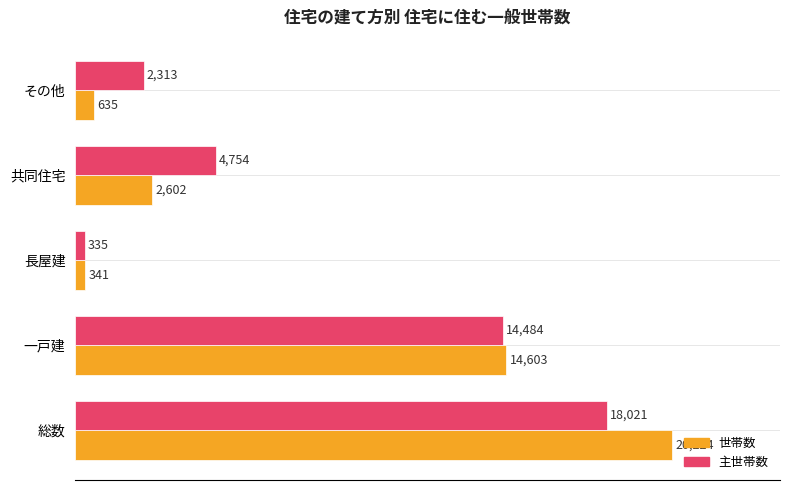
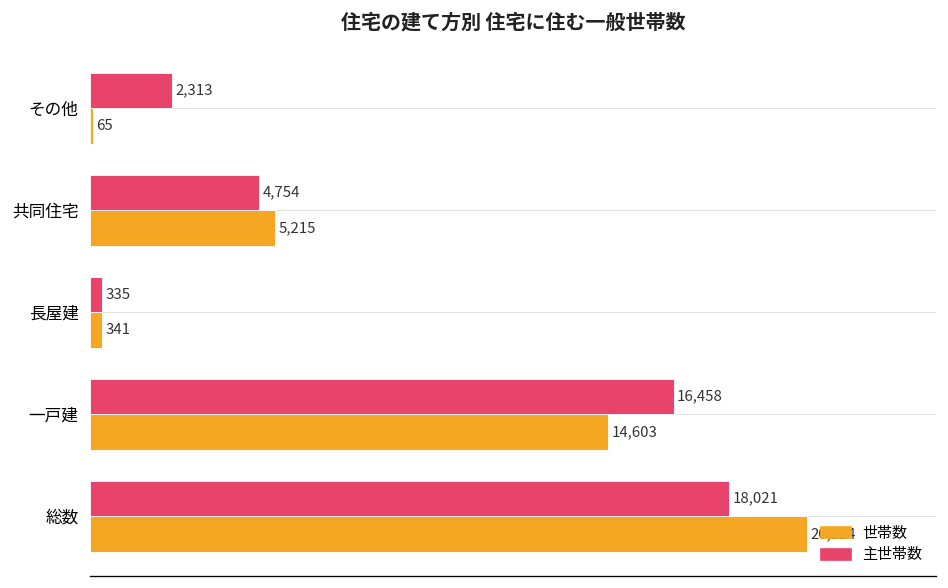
  {
    "世帯数": {
-     "その他": "635",
-     "共同住宅": "2,602",
+     "その他": "65",
+     "共同住宅": "5,215",
      "長屋建": "341",
      "一戸建": "14,603",
      "総数": "20,224"
    },
    "主世帯数": {
      "その他": "2,313",
      "共同住宅": "4,754",
      "長屋建": "335",
-     "一戸建": "14,484",
+     "一戸建": "16,458",
      "総数": "18,021"
    }
  }
